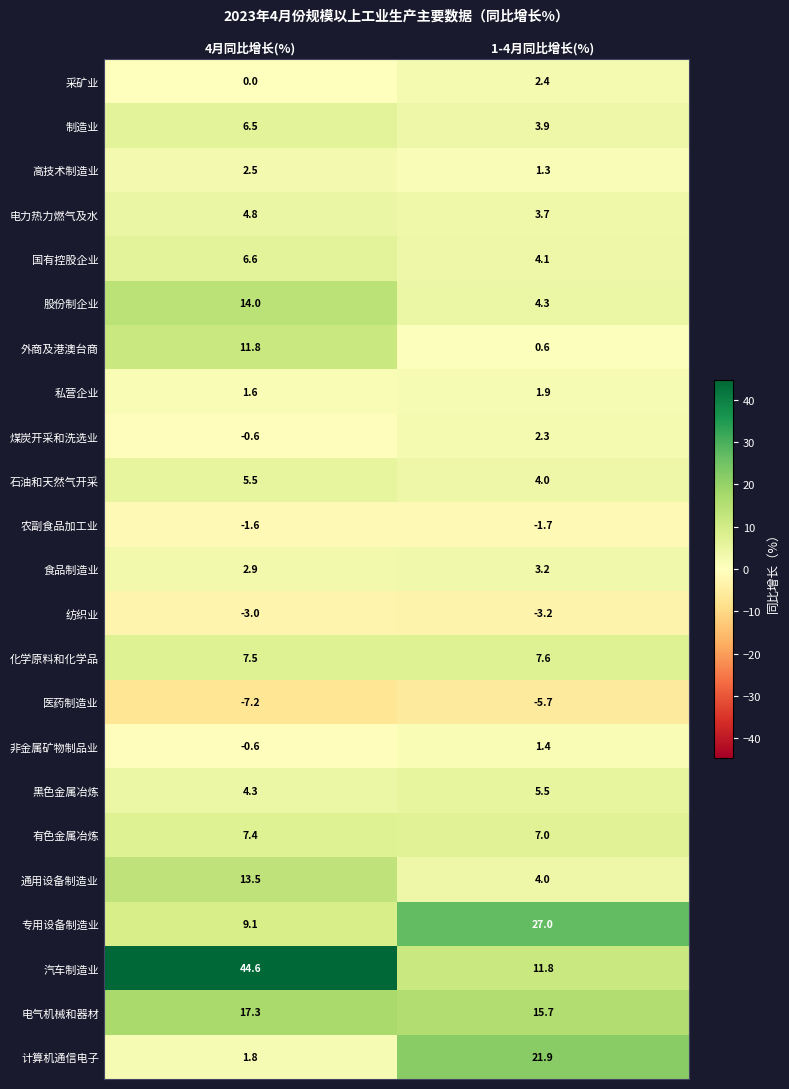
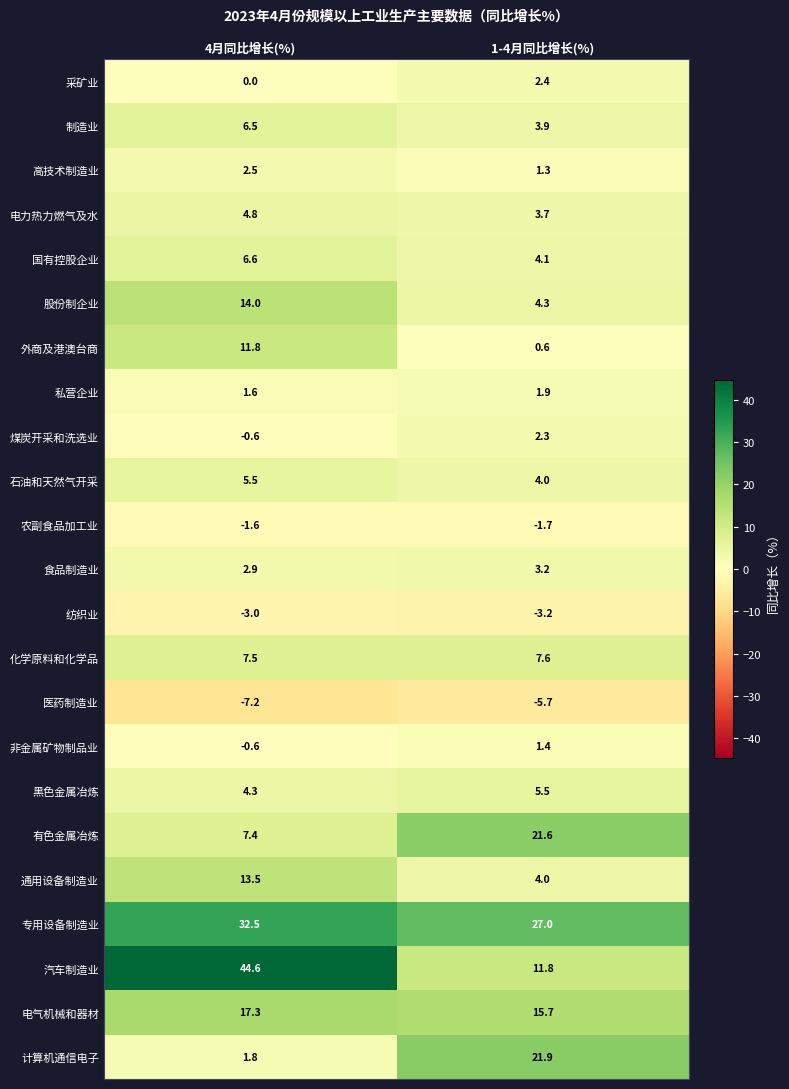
  {
    "采矿业": {
      "4月同比增长(%)": 0.0,
      "1-4月同比增长(%)": 2.4
    },
    "制造业": {
      "4月同比增长(%)": 6.5,
      "1-4月同比增长(%)": 3.9
    },
    "高技术制造业": {
      "4月同比增长(%)": 2.5,
      "1-4月同比增长(%)": 1.3
    },
    "电力热力燃气及水": {
      "4月同比增长(%)": 4.8,
      "1-4月同比增长(%)": 3.7
    },
    "国有控股企业": {
      "4月同比增长(%)": 6.6,
      "1-4月同比增长(%)": 4.1
    },
    "股份制企业": {
      "4月同比增长(%)": 14.0,
      "1-4月同比增长(%)": 4.3
    },
    "外商及港澳台商": {
      "4月同比增长(%)": 11.8,
      "1-4月同比增长(%)": 0.6
    },
    "私营企业": {
      "4月同比增长(%)": 1.6,
      "1-4月同比增长(%)": 1.9
    },
    "煤炭开采和洗选业": {
      "4月同比增长(%)": -0.6,
      "1-4月同比增长(%)": 2.3
    },
    "石油和天然气开采": {
      "4月同比增长(%)": 5.5,
      "1-4月同比增长(%)": 4.0
    },
    "农副食品加工业": {
      "4月同比增长(%)": -1.6,
      "1-4月同比增长(%)": -1.7
    },
    "食品制造业": {
      "4月同比增长(%)": 2.9,
      "1-4月同比增长(%)": 3.2
    },
    "纺织业": {
      "4月同比增长(%)": -3.0,
      "1-4月同比增长(%)": -3.2
    },
    "化学原料和化学品": {
      "4月同比增长(%)": 7.5,
      "1-4月同比增长(%)": 7.6
    },
    "医药制造业": {
      "4月同比增长(%)": -7.2,
      "1-4月同比增长(%)": -5.7
    },
    "非金属矿物制品业": {
      "4月同比增长(%)": -0.6,
      "1-4月同比增长(%)": 1.4
    },
    "黑色金属冶炼": {
      "4月同比增长(%)": 4.3,
      "1-4月同比增长(%)": 5.5
    },
    "有色金属冶炼": {
      "4月同比增长(%)": 7.4,
-     "1-4月同比增长(%)": 7.0
+     "1-4月同比增长(%)": 21.6
    },
    "通用设备制造业": {
      "4月同比增长(%)": 13.5,
      "1-4月同比增长(%)": 4.0
    },
    "专用设备制造业": {
-     "4月同比增长(%)": 9.1,
+     "4月同比增长(%)": 32.5,
      "1-4月同比增长(%)": 27.0
    },
    "汽车制造业": {
      "4月同比增长(%)": 44.6,
      "1-4月同比增长(%)": 11.8
    },
    "电气机械和器材": {
      "4月同比增长(%)": 17.3,
      "1-4月同比增长(%)": 15.7
    },
    "计算机通信电子": {
      "4月同比增长(%)": 1.8,
      "1-4月同比增长(%)": 21.9
    }
  }
